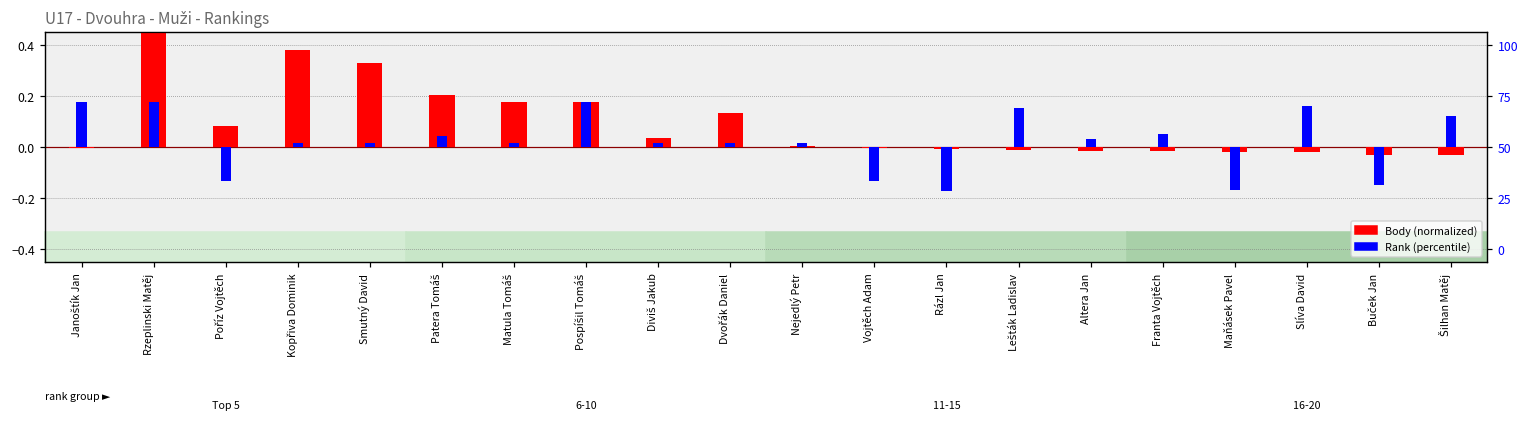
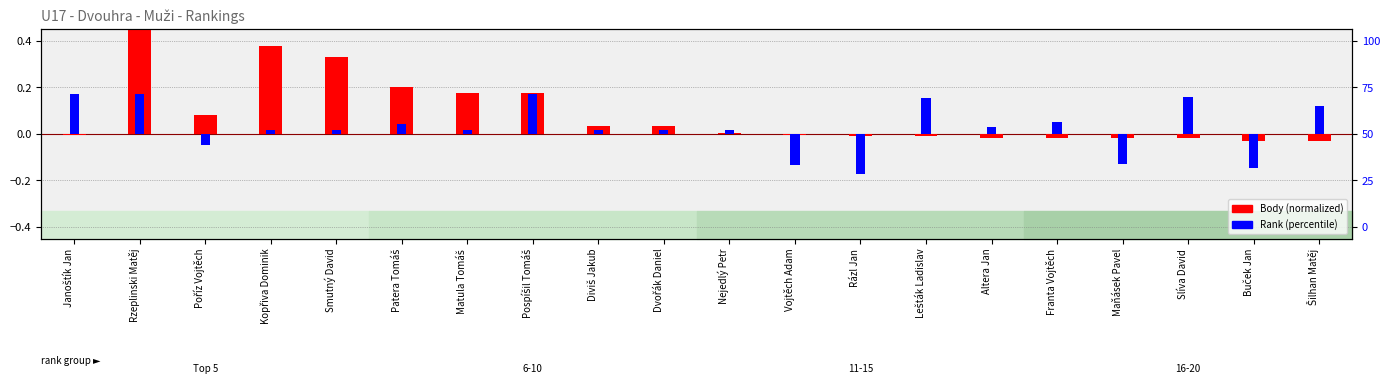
  {
    "Body (normalized)": {
      "Poříz Vojtěch": 0.08,
      "Kopřiva Dominik": 0.38,
      "Smutný David": 0.33,
      "Patera Tomáš": 0.20,
      "Matula Tomáš": 0.18,
      "Pospíšil Tomáš": 0.18,
      "Diviš Jakub": 0.03,
-     "Dvořák Daniel": 0.13,
+     "Dvořák Daniel": 0.03,
      "Altera Jan": -0.02,
      "Franta Vojtěch": -0.02,
      "Slíva David": -0.02,
      "Šilhan Matěj": -0.03
    },
    "Rank (percentile)": {
      "Janoštík Jan": 0.17,
-     "Poříz Vojtěch": -0.13,
+     "Poříz Vojtěch": -0.05,
      "Pospíšil Tomáš": 0.17,
      "Nejedlý Petr": 0.02,
      "Vojtěch Adam": -0.13,
      "Rázl Jan": -0.17,
      "Lešták Ladislav": 0.15,
      "Altera Jan": 0.03,
      "Franta Vojtěch": 0.05,
-     "Maňásek Pavel": -0.17,
+     "Maňásek Pavel": -0.13,
      "Slíva David": 0.16,
      "Buček Jan": -0.15,
      "Šilhan Matěj": 0.12
    }
  }
